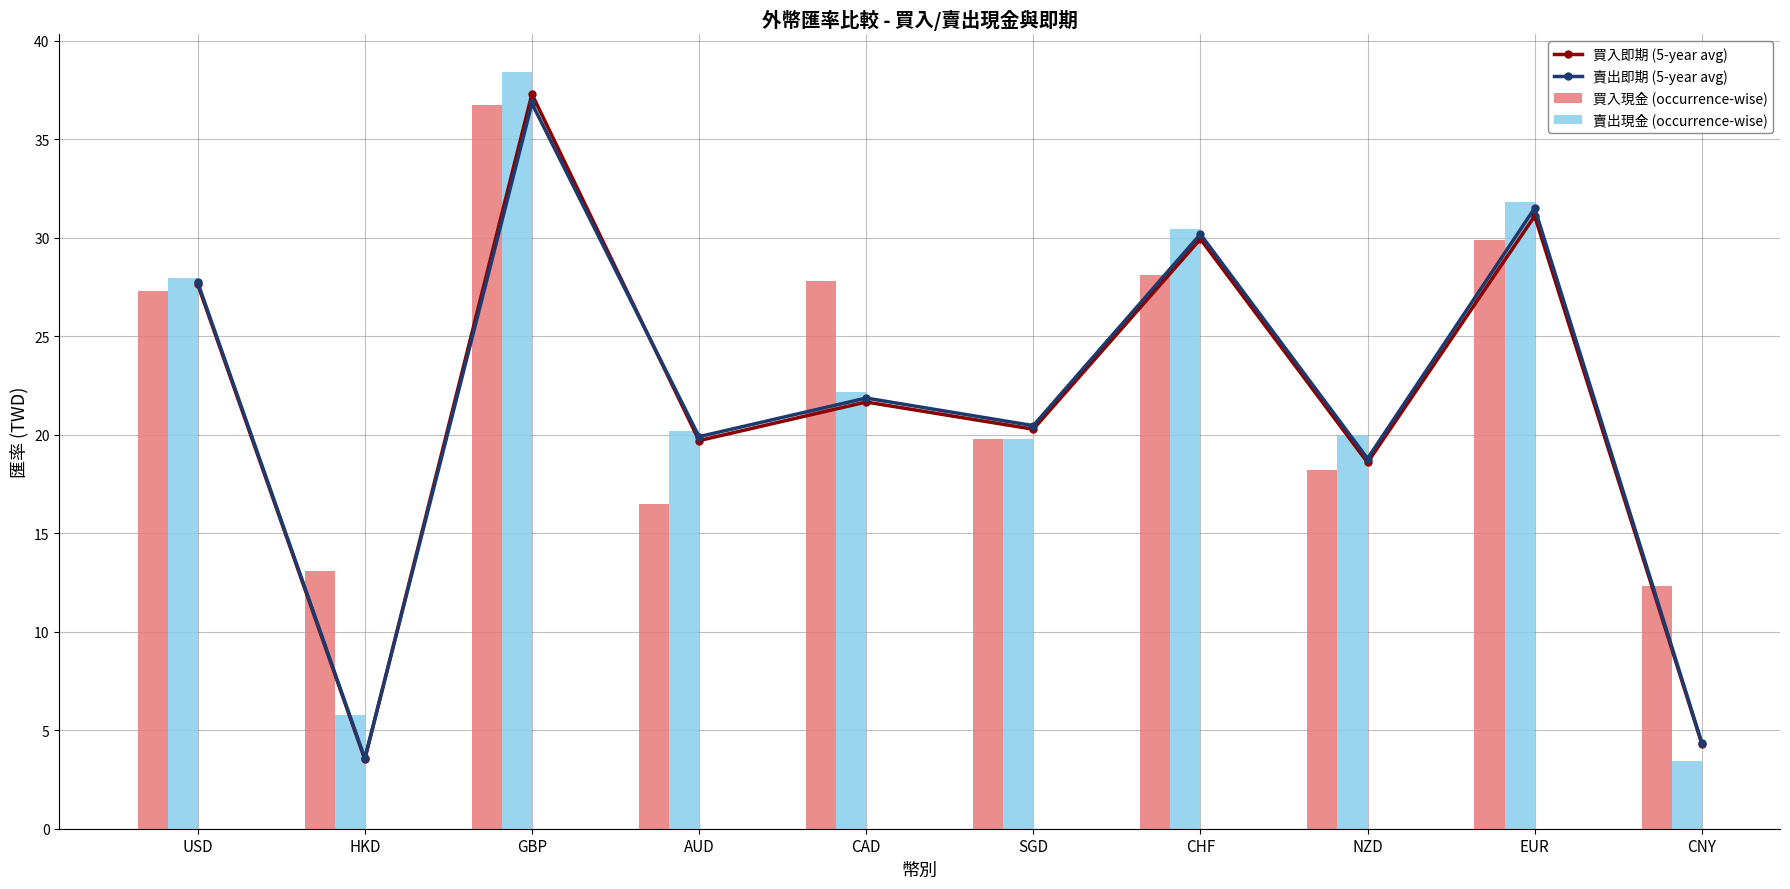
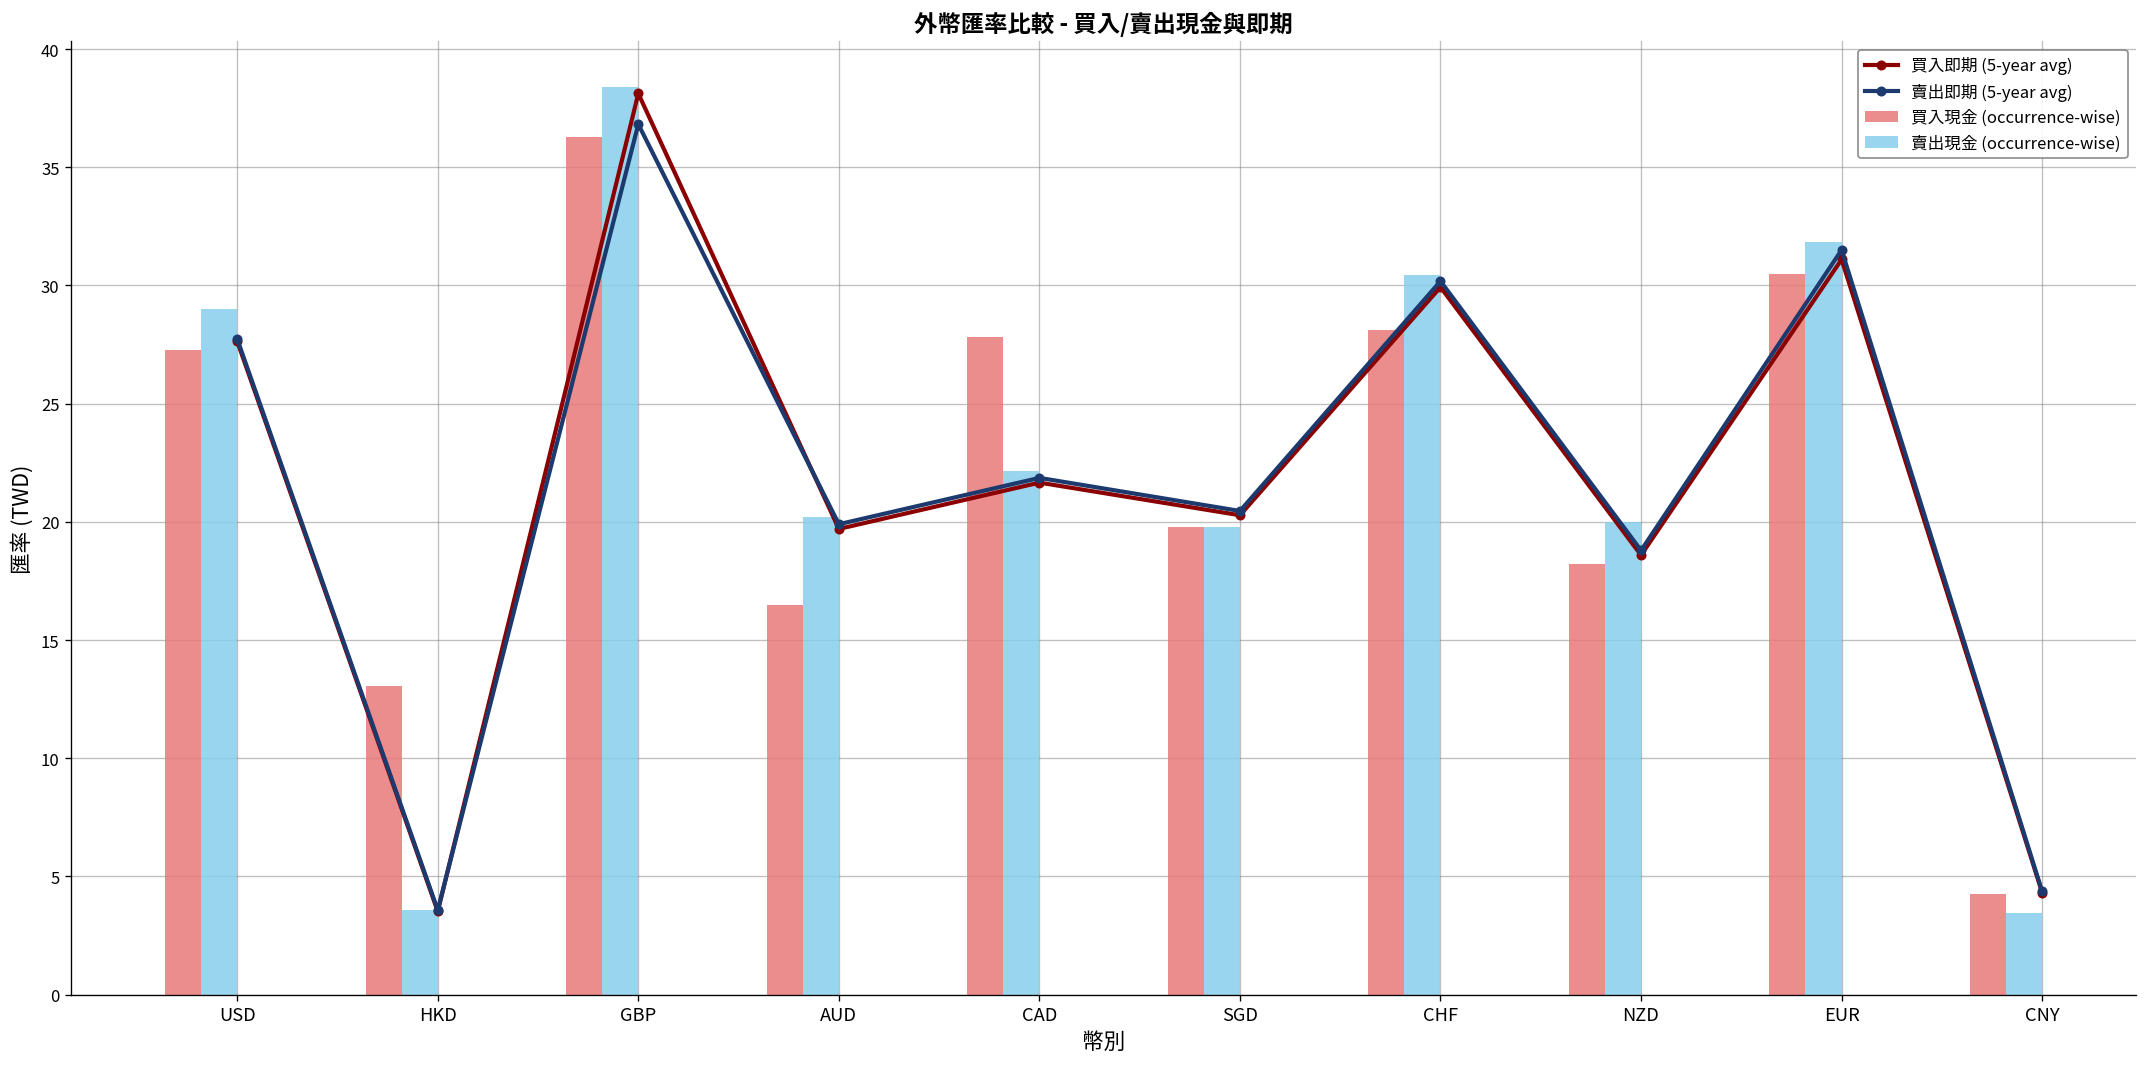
  {
    "買入現金 (occurrence-wise)": {
      "USD": 27.3,
      "HKD": 13.1,
-     "GBP": 36.8,
+     "GBP": 36.3,
      "AUD": 16.5,
      "CAD": 27.8,
      "SGD": 19.8,
      "CHF": 28.1,
      "NZD": 18.2,
-     "EUR": 29.9,
-     "CNY": 12.3
+     "EUR": 30.5,
+     "CNY": 4.2
    },
    "買入即期 (5-year avg)": {
-     "GBP": 37.3,
+     "GBP": 38.1,
      "AUD": 19.7,
      "CAD": 21.7,
      "SGD": 20.3,
      "CHF": 29.9,
      "NZD": 18.6,
      "EUR": 31.1
    },
    "賣出現金 (occurrence-wise)": {
-     "USD": 28.0,
-     "HKD": 5.8,
+     "USD": 29.0,
+     "HKD": 3.6,
      "GBP": 38.4,
      "AUD": 20.2,
      "CAD": 22.2,
      "SGD": 19.8,
      "CHF": 30.5,
      "NZD": 20.0,
      "EUR": 31.8,
      "CNY": 3.5
    },
    "賣出即期 (5-year avg)": {
      "GBP": 36.8,
      "AUD": 19.9,
      "CAD": 21.9,
      "SGD": 20.5,
      "CHF": 30.2,
      "NZD": 18.8,
      "EUR": 31.5
    }
  }
